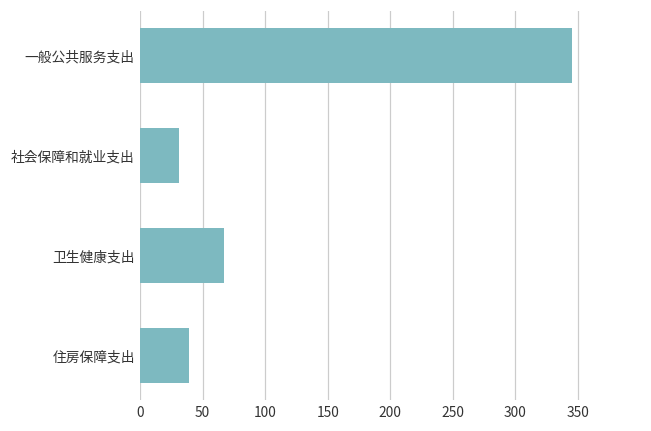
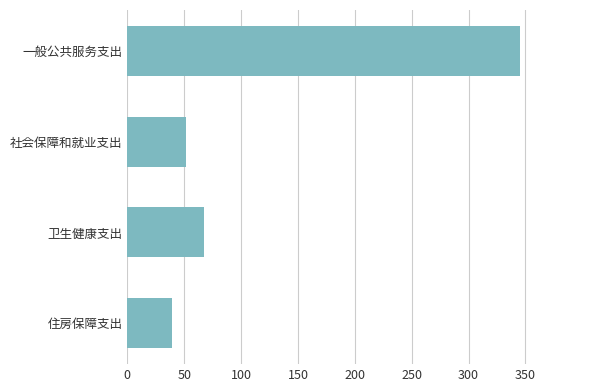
  {
    "一般公共服务支出": 345,
-   "社会保障和就业支出": 31,
+   "社会保障和就业支出": 52,
    "卫生健康支出": 67,
    "住房保障支出": 39
  }
